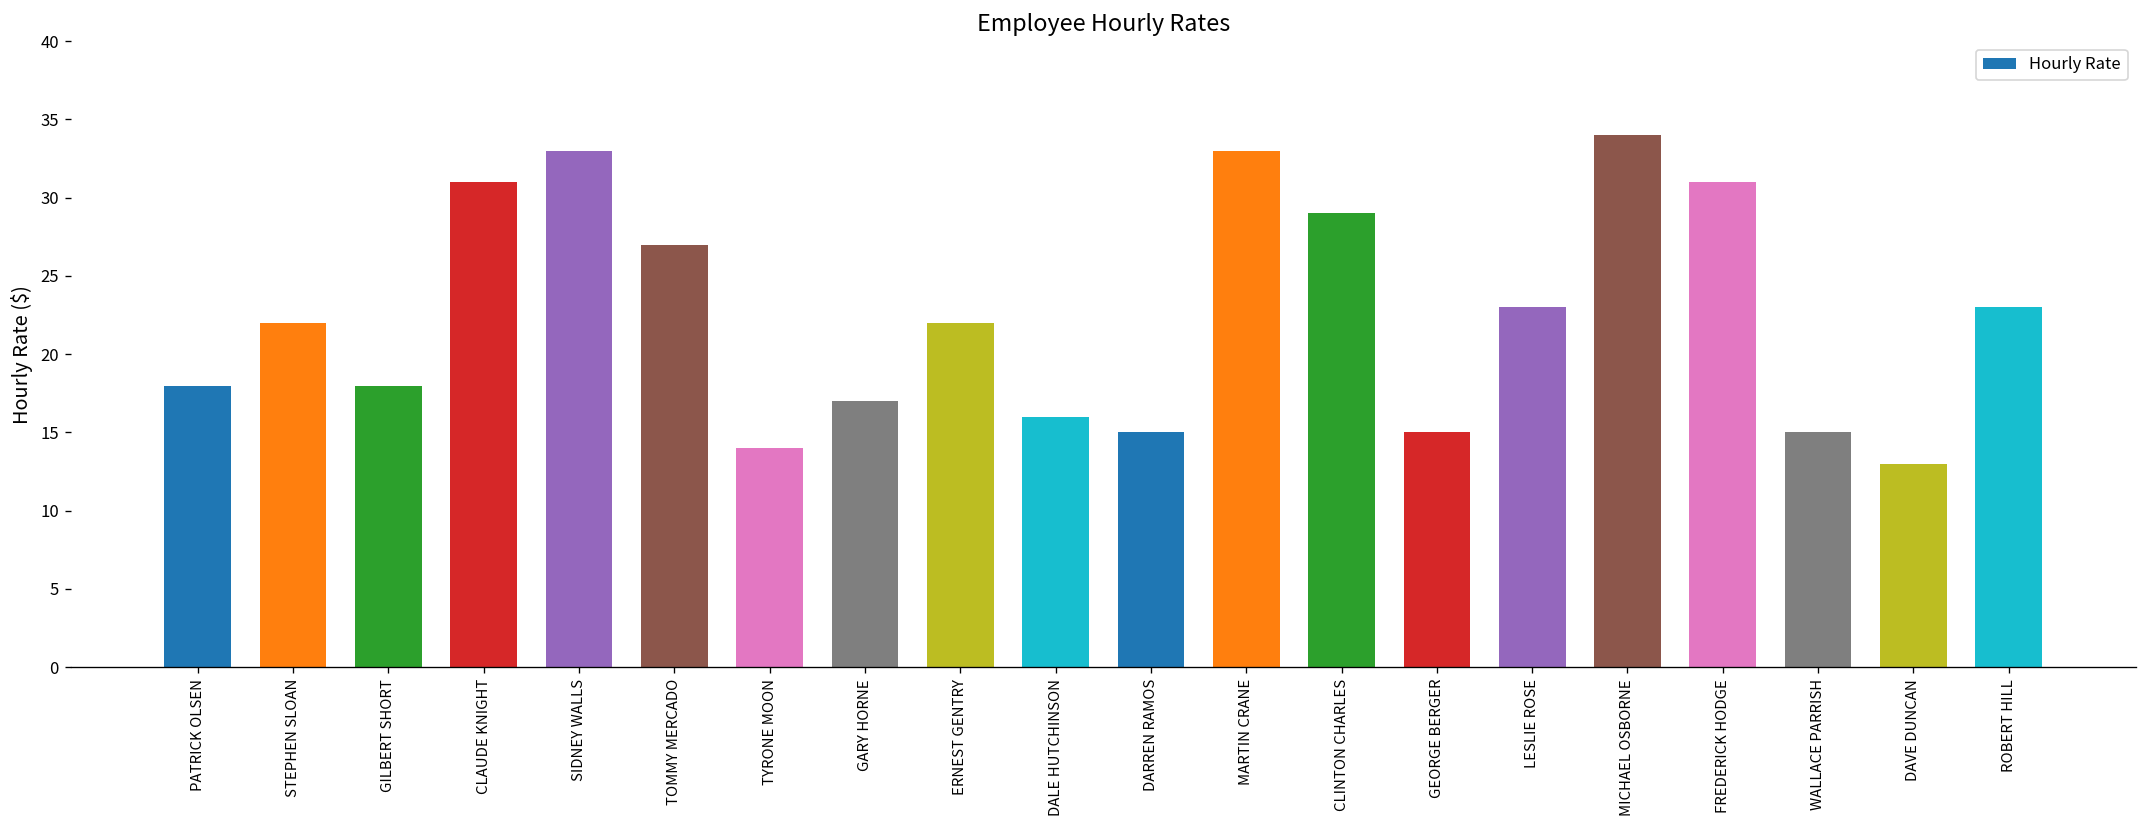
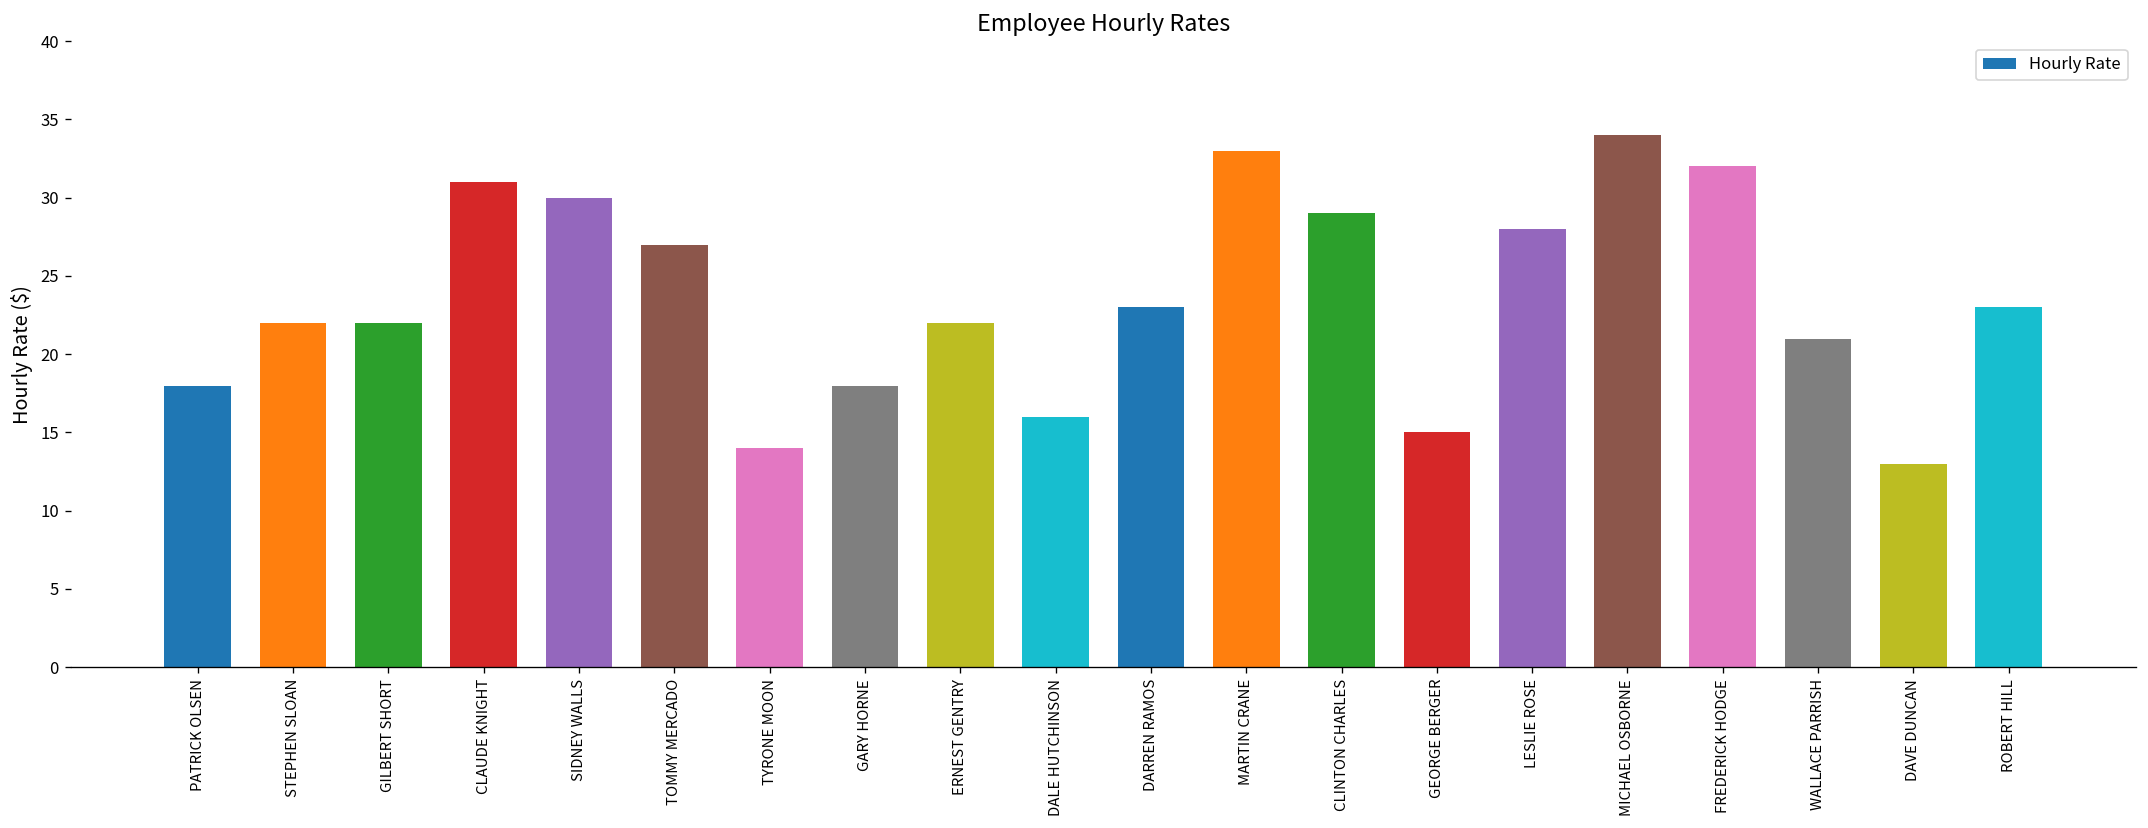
  {
    "PATRICK OLSEN": 18,
    "STEPHEN SLOAN": 22,
-   "GILBERT SHORT": 18,
+   "GILBERT SHORT": 22,
    "CLAUDE KNIGHT": 31,
-   "SIDNEY WALLS": 33,
+   "SIDNEY WALLS": 30,
    "TOMMY MERCADO": 27,
    "TYRONE MOON": 14,
-   "GARY HORNE": 17,
+   "GARY HORNE": 18,
    "ERNEST GENTRY": 22,
    "DALE HUTCHINSON": 16,
-   "DARREN RAMOS": 15,
+   "DARREN RAMOS": 23,
    "MARTIN CRANE": 33,
    "CLINTON CHARLES": 29,
    "GEORGE BERGER": 15,
-   "LESLIE ROSE": 23,
+   "LESLIE ROSE": 28,
    "MICHAEL OSBORNE": 34,
-   "FREDERICK HODGE": 31,
-   "WALLACE PARRISH": 15,
+   "FREDERICK HODGE": 32,
+   "WALLACE PARRISH": 21,
    "DAVE DUNCAN": 13,
    "ROBERT HILL": 23
  }
